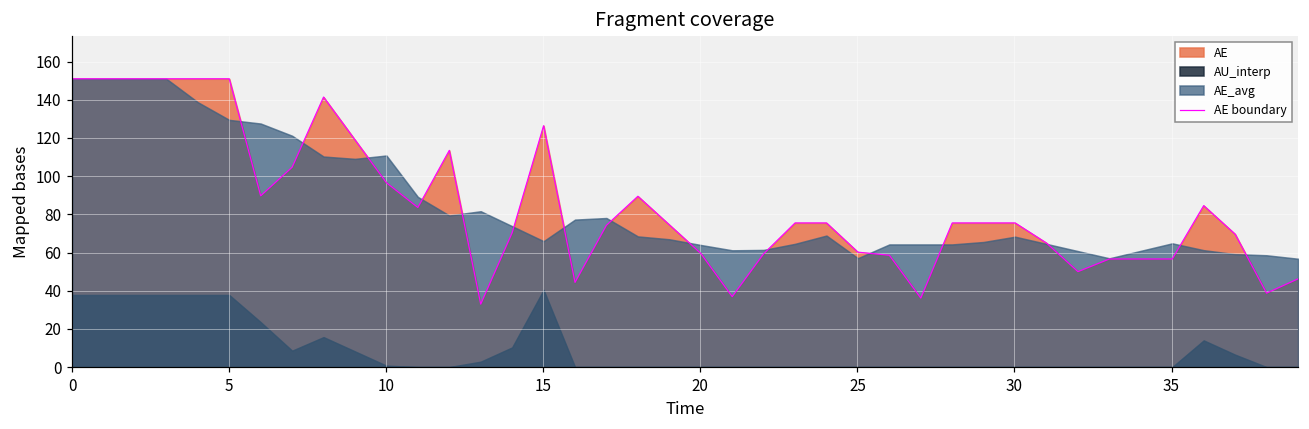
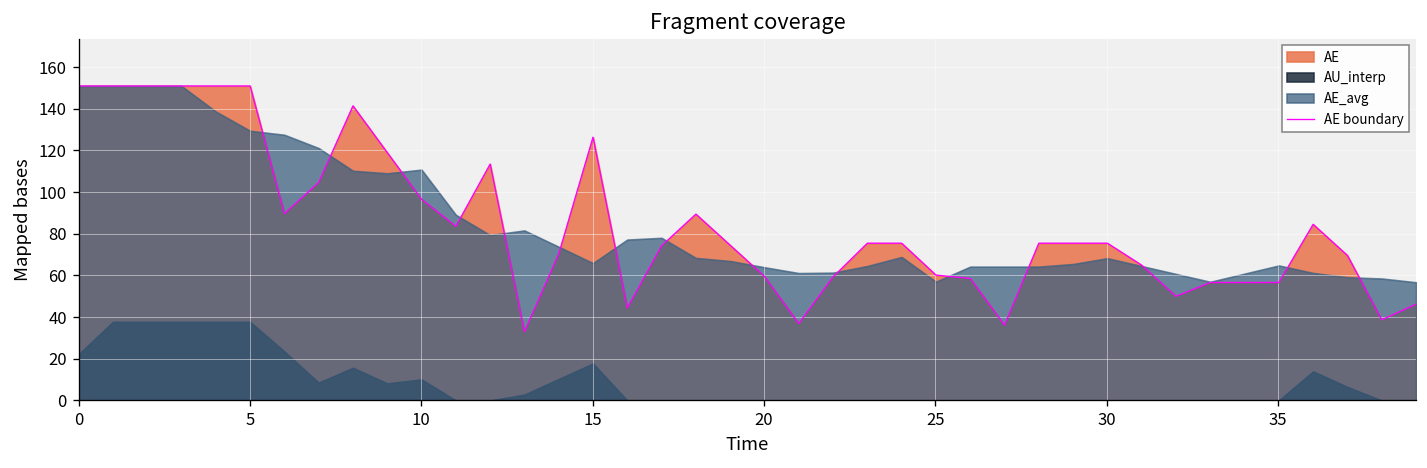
  {
    "AE": {
      "5": 151,
      "10": 97,
      "15": 126,
      "20": 60,
      "25": 60
    },
    "AU_interp": {
-     "0": 38,
+     "0": 22,
      "5": 38,
-     "10": 1,
-     "15": 40,
+     "10": 10,
+     "15": 18,
      "20": 0,
      "25": 0
    },
    "AE_avg": {
      "5": 129,
      "10": 111,
      "15": 66,
      "20": 64,
      "25": 57
    }
  }
